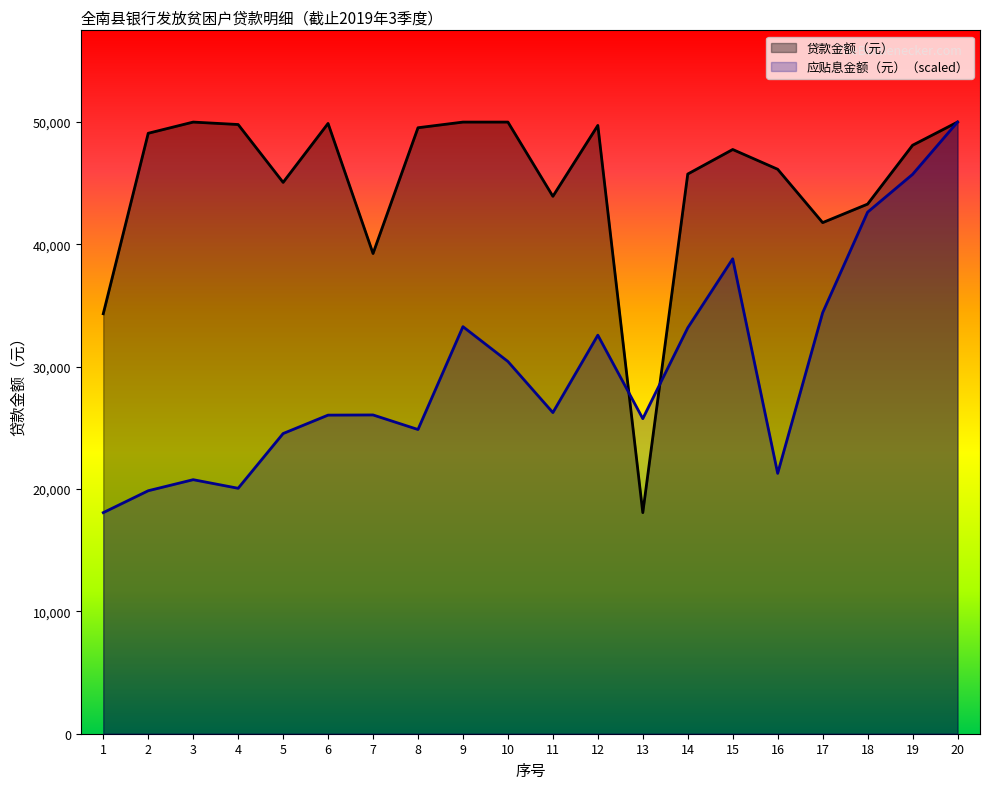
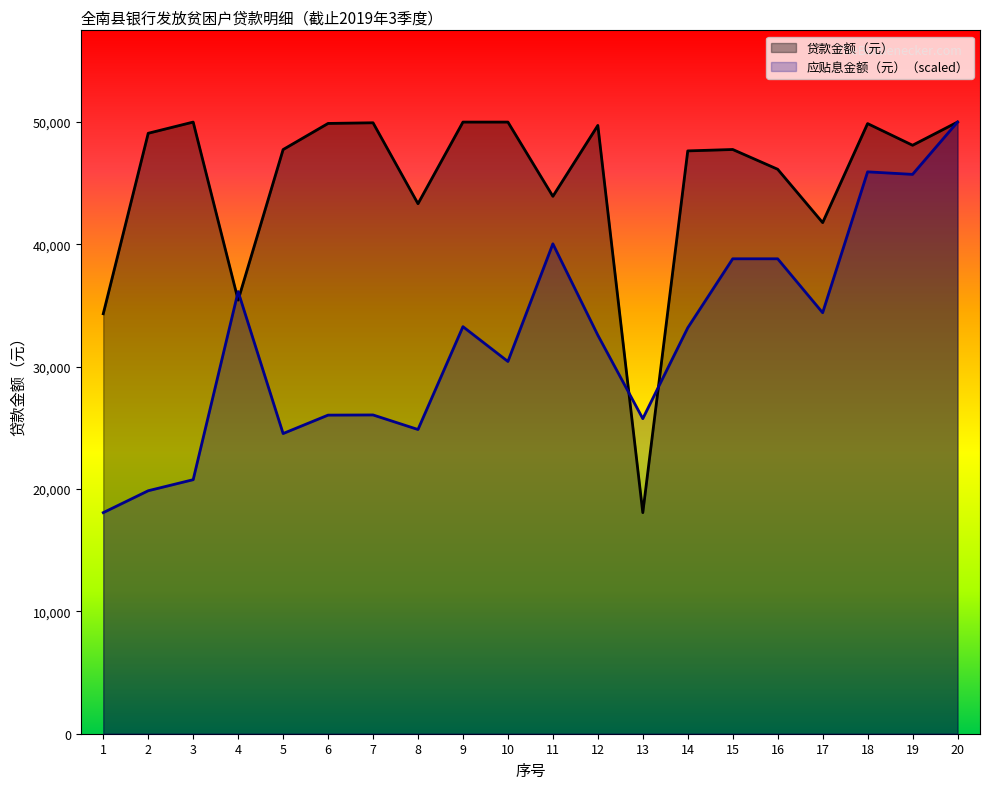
  {
    "贷款金额（元）": {
      "1": "34,300",
      "2": "49,100",
      "3": "50,000",
-     "4": "49,800",
-     "5": "45,100",
+     "4": "35,400",
+     "5": "47,800",
      "6": "49,900",
-     "7": "39,300",
-     "8": "49,500",
+     "7": "49,900",
+     "8": "43,300",
      "9": "50,000",
      "10": "50,000",
      "11": "43,900",
      "12": "49,700",
      "13": "18,100",
-     "14": "45,800",
+     "14": "47,600",
      "15": "47,800",
      "16": "46,100",
      "17": "41,800",
-     "18": "43,300",
+     "18": "49,900",
      "19": "48,100"
    },
    "应贴息金额（元）（scaled）": {
      "1": "18,100",
      "2": "19,900",
      "3": "20,800",
-     "4": "20,100",
+     "4": "36,100",
      "5": "24,500",
      "6": "26,000",
      "7": "26,100",
      "8": "24,900",
      "9": "33,300",
      "10": "30,400",
-     "11": "26,300",
+     "11": "40,000",
      "12": "32,600",
      "13": "25,800",
      "14": "33,200",
      "15": "38,800",
-     "16": "21,300",
+     "16": "38,800",
      "17": "34,400",
-     "18": "42,600",
+     "18": "45,900",
      "19": "45,700"
    }
  }
